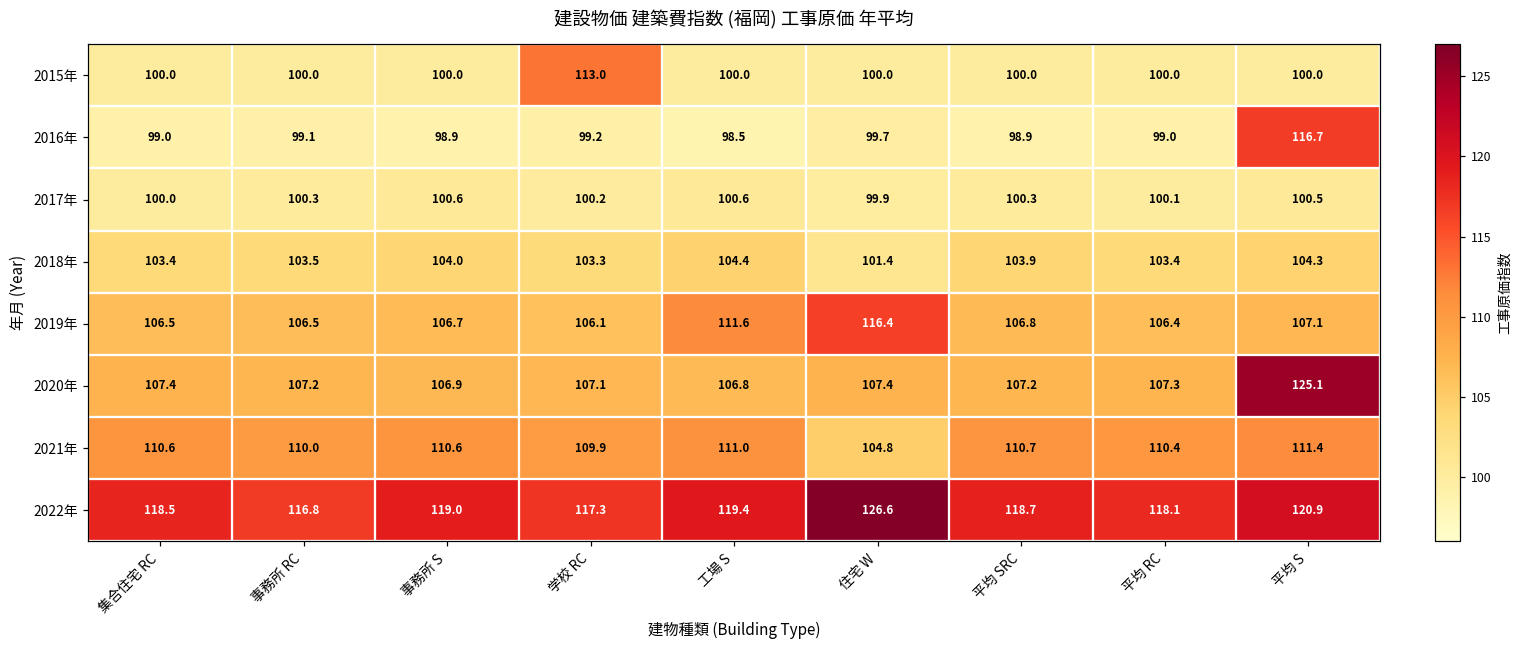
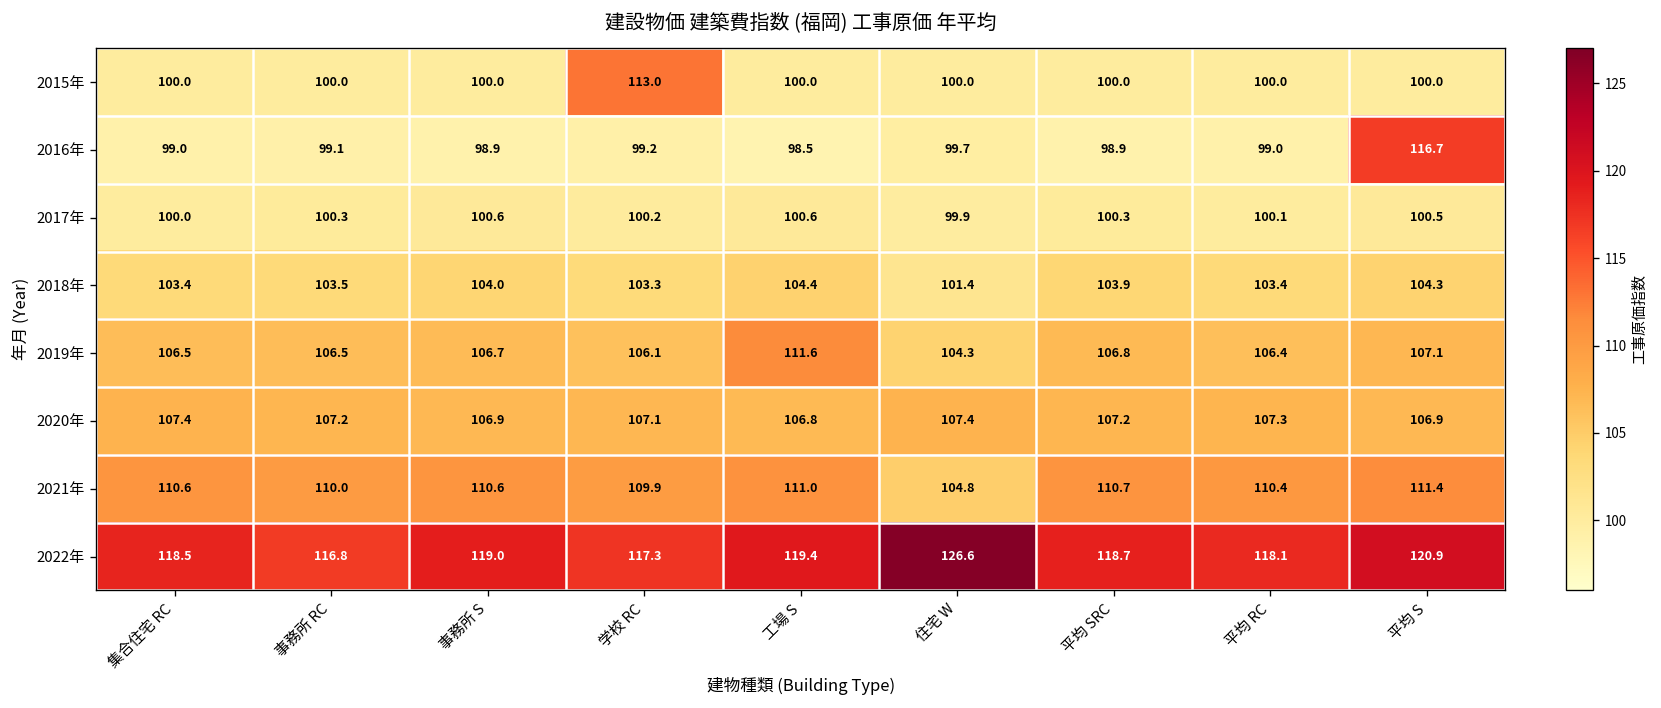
  {
    "2015年": {
      "集合住宅 RC": 100.0,
      "事務所 RC": 100.0,
      "事務所 S": 100.0,
      "学校 RC": 113.0,
      "工場 S": 100.0,
      "住宅 W": 100.0,
      "平均 SRC": 100.0,
      "平均 RC": 100.0,
      "平均 S": 100.0
    },
    "2016年": {
      "集合住宅 RC": 99.0,
      "事務所 RC": 99.1,
      "事務所 S": 98.9,
      "学校 RC": 99.2,
      "工場 S": 98.5,
      "住宅 W": 99.7,
      "平均 SRC": 98.9,
      "平均 RC": 99.0,
      "平均 S": 116.7
    },
    "2017年": {
      "集合住宅 RC": 100.0,
      "事務所 RC": 100.3,
      "事務所 S": 100.6,
      "学校 RC": 100.2,
      "工場 S": 100.6,
      "住宅 W": 99.9,
      "平均 SRC": 100.3,
      "平均 RC": 100.1,
      "平均 S": 100.5
    },
    "2018年": {
      "集合住宅 RC": 103.4,
      "事務所 RC": 103.5,
      "事務所 S": 104.0,
      "学校 RC": 103.3,
      "工場 S": 104.4,
      "住宅 W": 101.4,
      "平均 SRC": 103.9,
      "平均 RC": 103.4,
      "平均 S": 104.3
    },
    "2019年": {
      "集合住宅 RC": 106.5,
      "事務所 RC": 106.5,
      "事務所 S": 106.7,
      "学校 RC": 106.1,
      "工場 S": 111.6,
-     "住宅 W": 116.4,
+     "住宅 W": 104.3,
      "平均 SRC": 106.8,
      "平均 RC": 106.4,
      "平均 S": 107.1
    },
    "2020年": {
      "集合住宅 RC": 107.4,
      "事務所 RC": 107.2,
      "事務所 S": 106.9,
      "学校 RC": 107.1,
      "工場 S": 106.8,
      "住宅 W": 107.4,
      "平均 SRC": 107.2,
      "平均 RC": 107.3,
-     "平均 S": 125.1
+     "平均 S": 106.9
    },
    "2021年": {
      "集合住宅 RC": 110.6,
      "事務所 RC": 110.0,
      "事務所 S": 110.6,
      "学校 RC": 109.9,
      "工場 S": 111.0,
      "住宅 W": 104.8,
      "平均 SRC": 110.7,
      "平均 RC": 110.4,
      "平均 S": 111.4
    },
    "2022年": {
      "集合住宅 RC": 118.5,
      "事務所 RC": 116.8,
      "事務所 S": 119.0,
      "学校 RC": 117.3,
      "工場 S": 119.4,
      "住宅 W": 126.6,
      "平均 SRC": 118.7,
      "平均 RC": 118.1,
      "平均 S": 120.9
    }
  }
